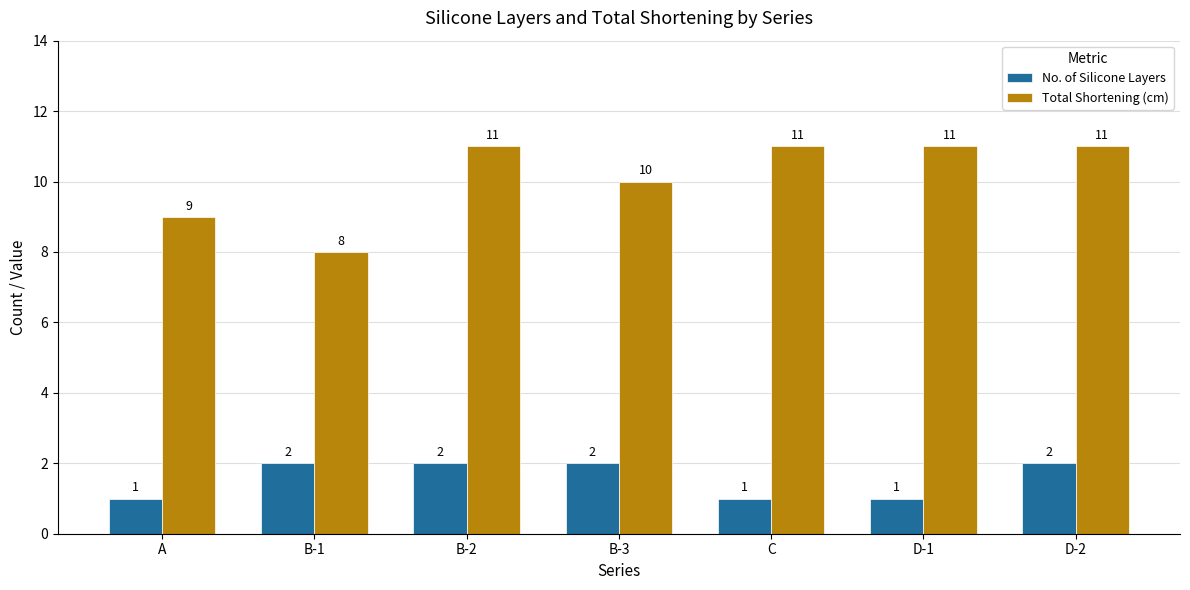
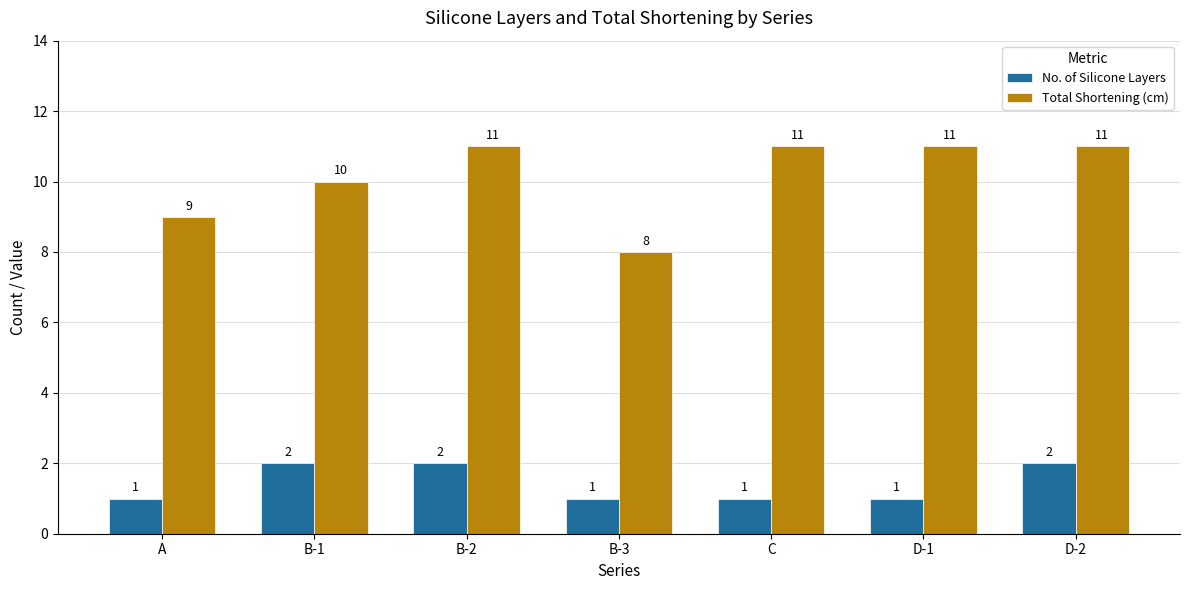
  {
    "No. of Silicone Layers": {
      "A": 1,
      "B-1": 2,
      "B-2": 2,
-     "B-3": 2,
+     "B-3": 1,
      "C": 1,
      "D-1": 1,
      "D-2": 2
    },
    "Total Shortening (cm)": {
      "A": 9,
-     "B-1": 8,
+     "B-1": 10,
      "B-2": 11,
-     "B-3": 10,
+     "B-3": 8,
      "C": 11,
      "D-1": 11,
      "D-2": 11
    }
  }
